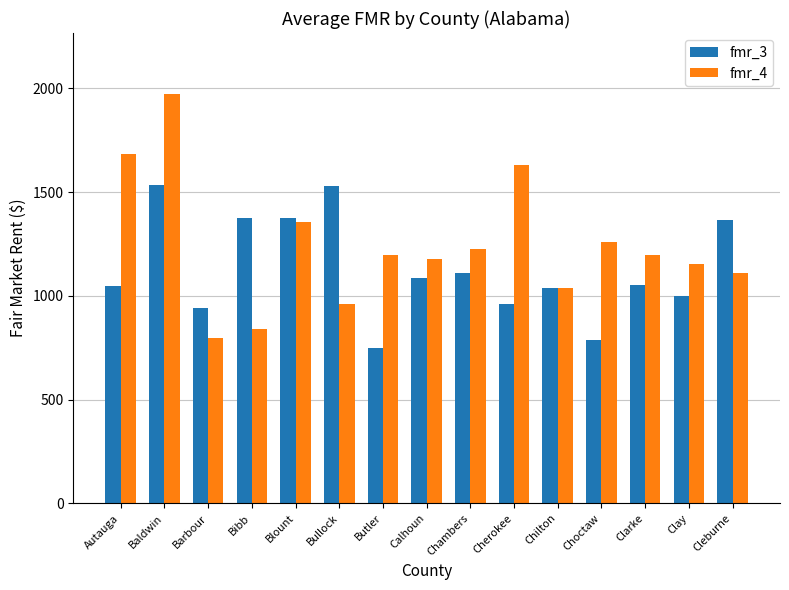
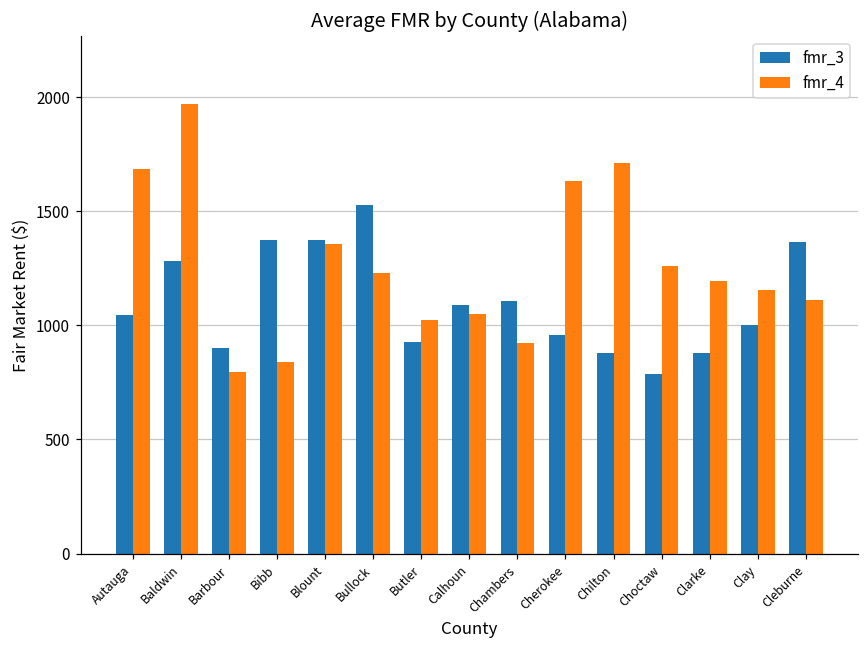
  {
    "fmr_3": {
      "Autauga": 1050,
-     "Baldwin": 1530,
-     "Barbour": 940,
+     "Baldwin": 1280,
+     "Barbour": 900,
      "Bibb": 1380,
      "Blount": 1380,
      "Bullock": 1530,
-     "Butler": 750,
+     "Butler": 930,
      "Calhoun": 1090,
      "Chambers": 1110,
      "Cherokee": 960,
-     "Chilton": 1040,
+     "Chilton": 880,
      "Choctaw": 790,
-     "Clarke": 1050,
+     "Clarke": 880,
      "Clay": 1000,
      "Cleburne": 1360
    },
    "fmr_4": {
      "Autauga": 1690,
      "Baldwin": 1970,
      "Barbour": 800,
      "Bibb": 840,
      "Blount": 1360,
-     "Bullock": 960,
-     "Butler": 1200,
-     "Calhoun": 1180,
-     "Chambers": 1220,
+     "Bullock": 1230,
+     "Butler": 1020,
+     "Calhoun": 1050,
+     "Chambers": 920,
      "Cherokee": 1630,
-     "Chilton": 1040,
+     "Chilton": 1710,
      "Choctaw": 1260,
      "Clarke": 1200,
      "Clay": 1150,
      "Cleburne": 1110
    }
  }
